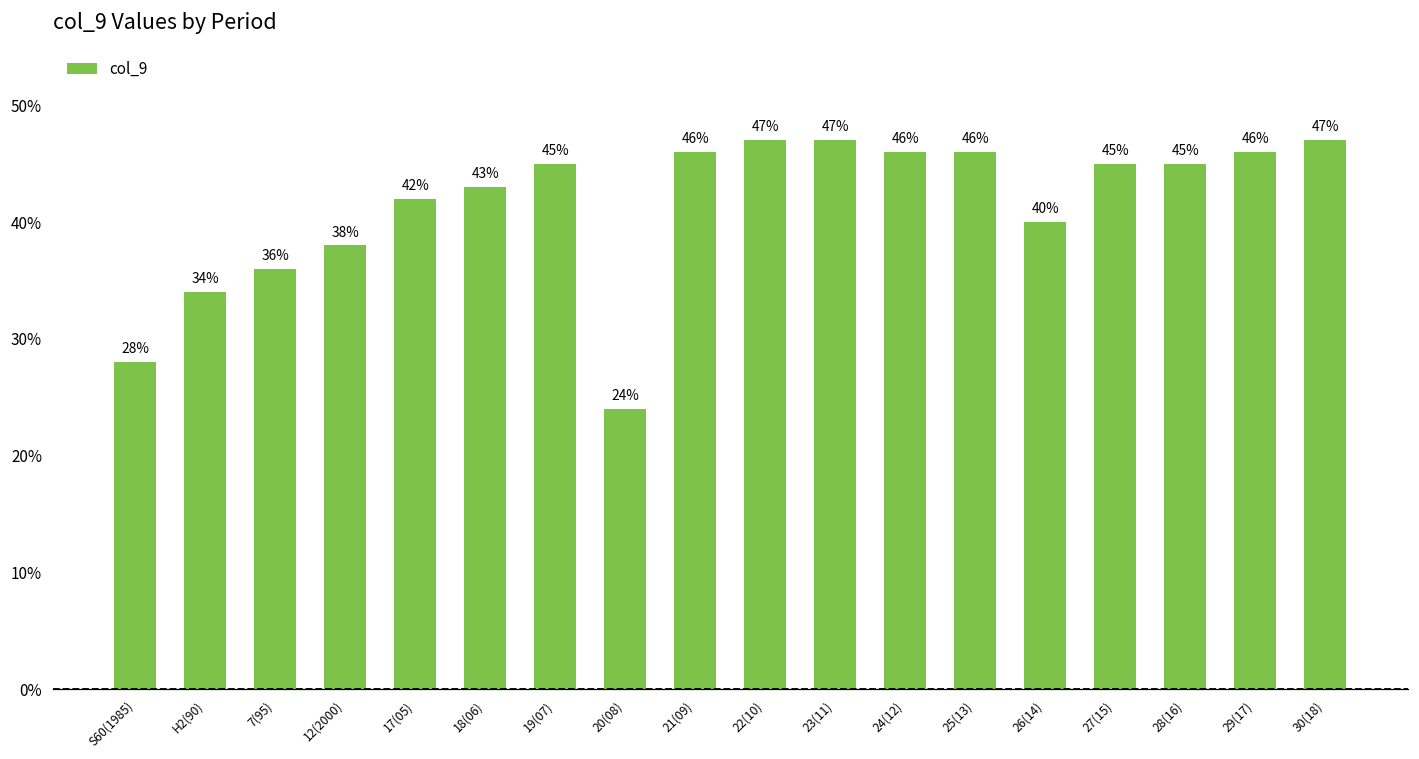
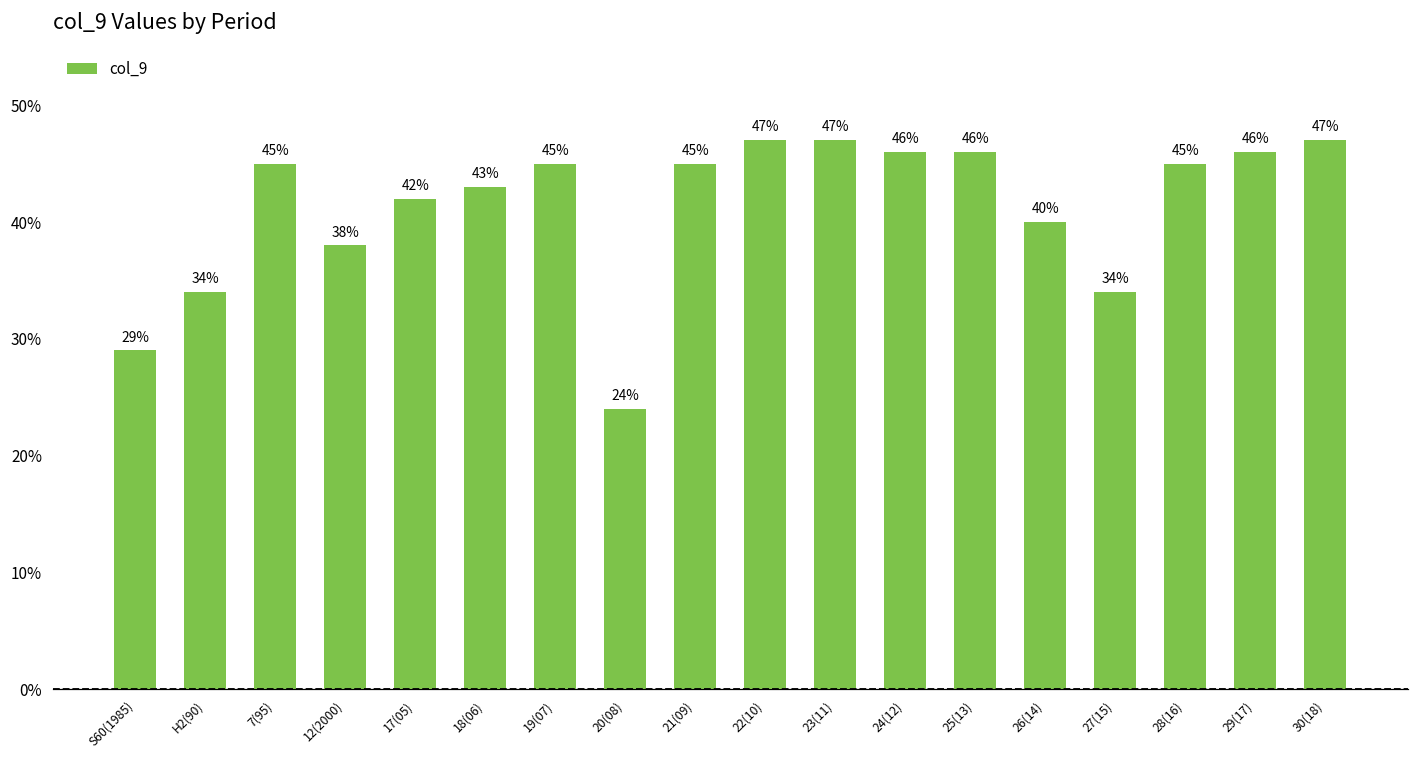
  {
-   "S60(1985)": "28%",
+   "S60(1985)": "29%",
    "H2(90)": "34%",
-   "7(95)": "36%",
+   "7(95)": "45%",
    "12(2000)": "38%",
    "17(05)": "42%",
    "18(06)": "43%",
    "19(07)": "45%",
    "20(08)": "24%",
-   "21(09)": "46%",
+   "21(09)": "45%",
    "22(10)": "47%",
    "23(11)": "47%",
    "24(12)": "46%",
    "25(13)": "46%",
    "26(14)": "40%",
-   "27(15)": "45%",
+   "27(15)": "34%",
    "28(16)": "45%",
    "29(17)": "46%",
    "30(18)": "47%"
  }
